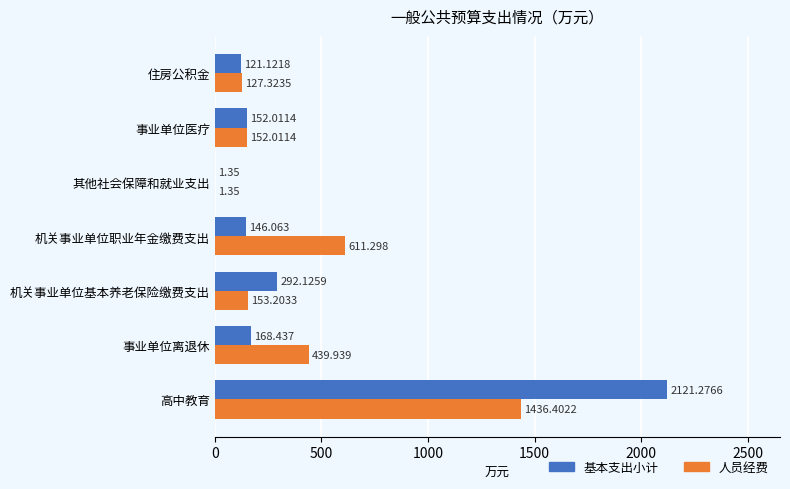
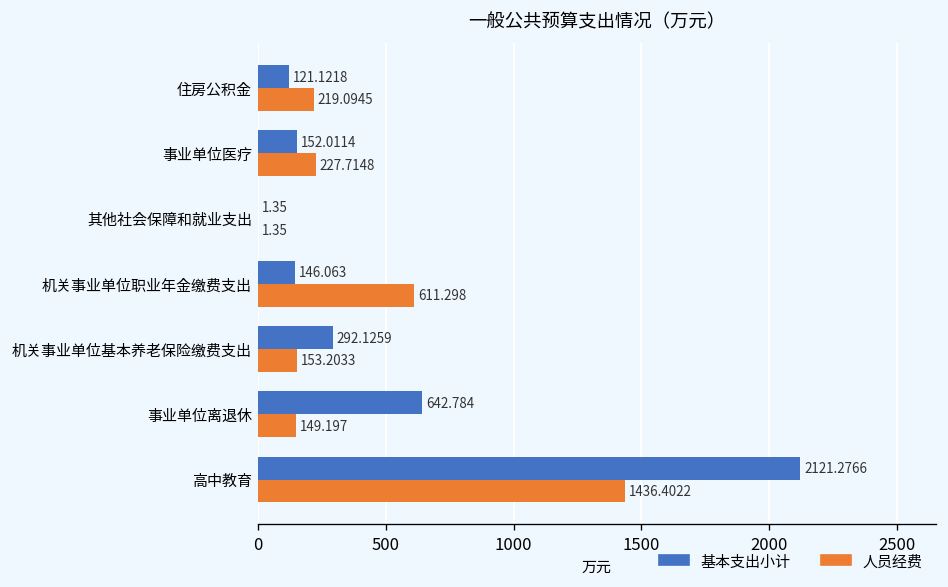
  {
    "基本支出小计": {
      "住房公积金": 121.1218,
      "事业单位医疗": 152.0114,
      "其他社会保障和就业支出": 1.35,
      "机关事业单位职业年金缴费支出": 146.063,
      "机关事业单位基本养老保险缴费支出": 292.1259,
-     "事业单位离退休": 168.437,
+     "事业单位离退休": 642.784,
      "高中教育": 2121.2766
    },
    "人员经费": {
-     "住房公积金": 127.3235,
-     "事业单位医疗": 152.0114,
+     "住房公积金": 219.0945,
+     "事业单位医疗": 227.7148,
      "其他社会保障和就业支出": 1.35,
      "机关事业单位职业年金缴费支出": 611.298,
      "机关事业单位基本养老保险缴费支出": 153.2033,
-     "事业单位离退休": 439.939,
+     "事业单位离退休": 149.197,
      "高中教育": 1436.4022
    }
  }
